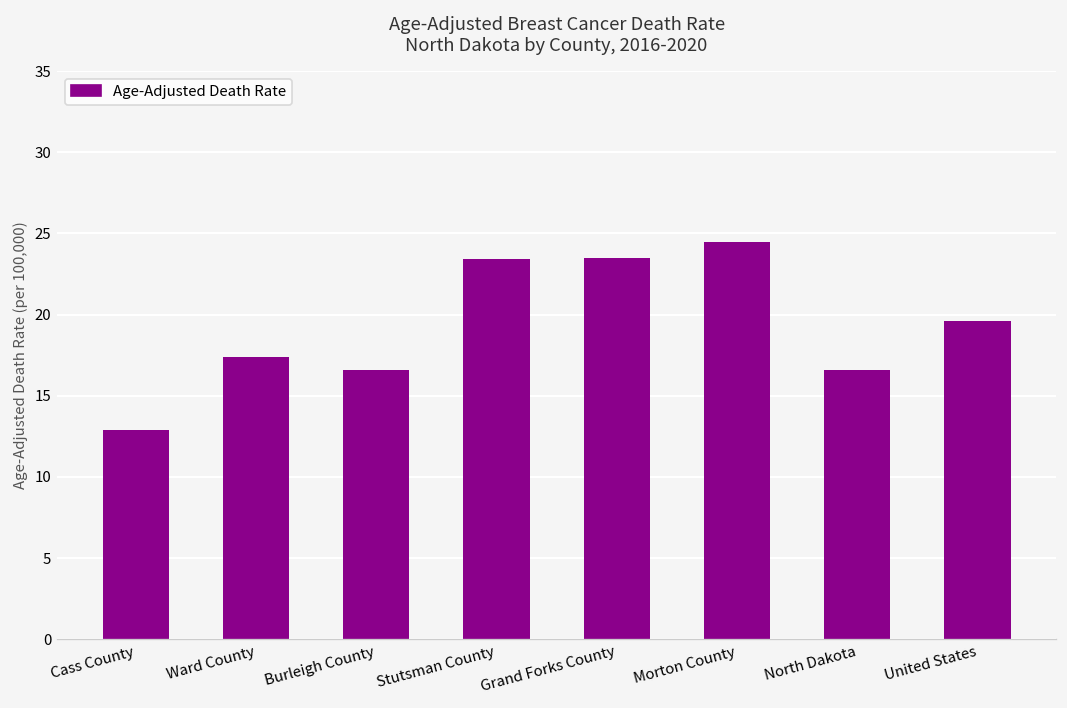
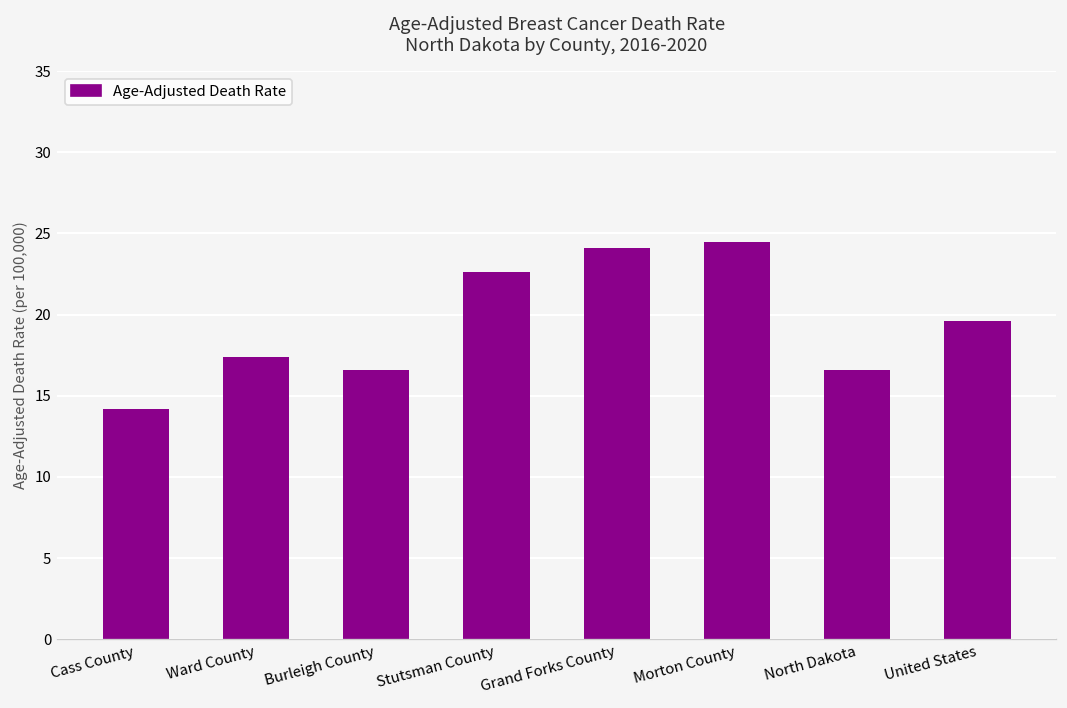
  {
-   "Cass County": 12.9,
+   "Cass County": 14.2,
    "Ward County": 17.4,
    "Burleigh County": 16.6,
-   "Stutsman County": 23.4,
-   "Grand Forks County": 23.5,
+   "Stutsman County": 22.6,
+   "Grand Forks County": 24.1,
    "Morton County": 24.5,
    "North Dakota": 16.6,
    "United States": 19.6
  }
